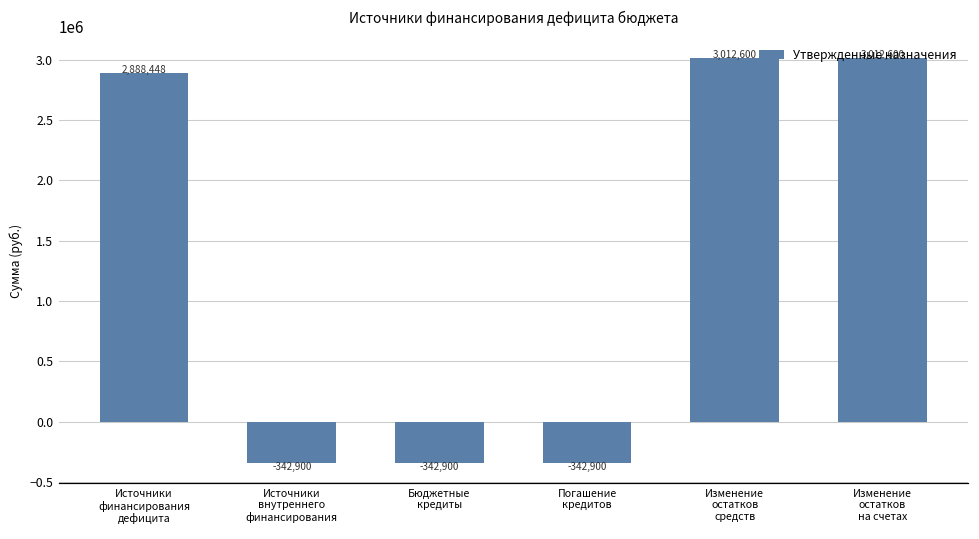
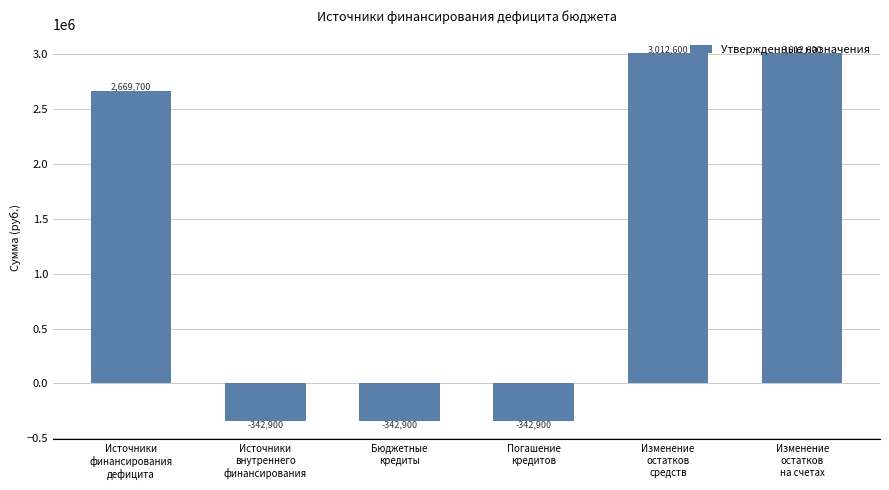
  {
-   "Источники финансирования дефицита": "2,888,448",
+   "Источники финансирования дефицита": "2,669,700",
    "Источники внутреннего финансирования": "-342,900",
    "Бюджетные кредиты": "-342,900",
    "Погашение кредитов": "-342,900",
    "Изменение остатков средств": "3,012,600",
    "Изменение остатков на счетах": "3,012,600"
  }
